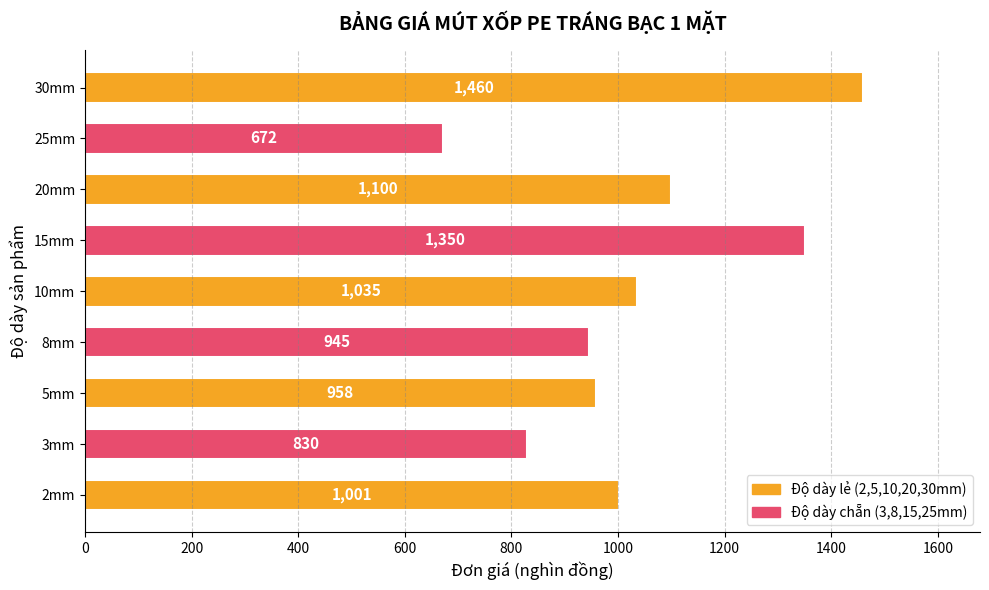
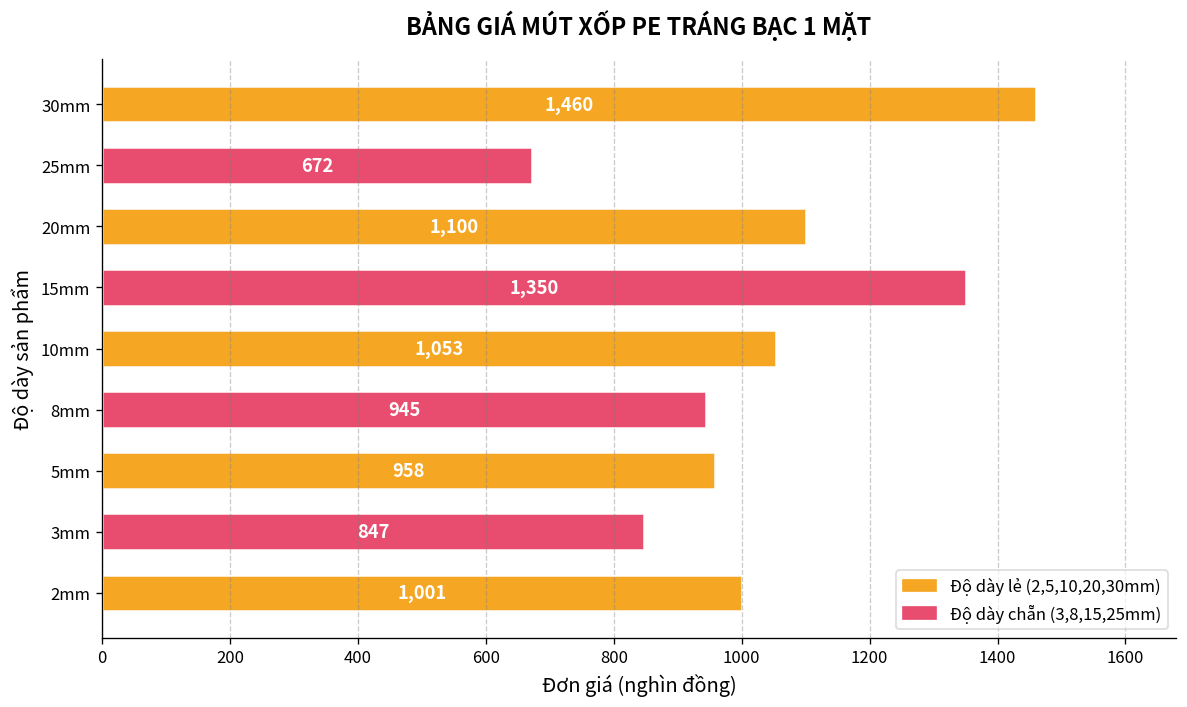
  {
    "30mm": "1,460",
    "25mm": "672",
    "20mm": "1,100",
    "15mm": "1,350",
-   "10mm": "1,035",
+   "10mm": "1,053",
    "8mm": "945",
    "5mm": "958",
-   "3mm": "830",
+   "3mm": "847",
    "2mm": "1,001"
  }
